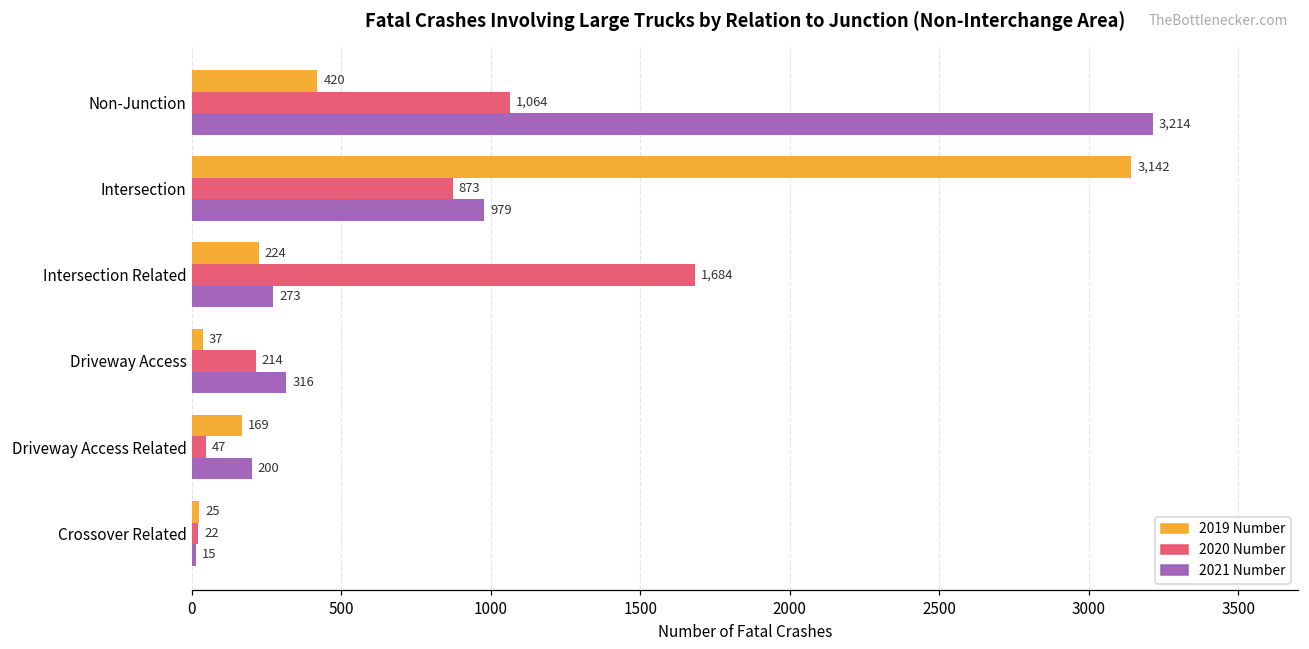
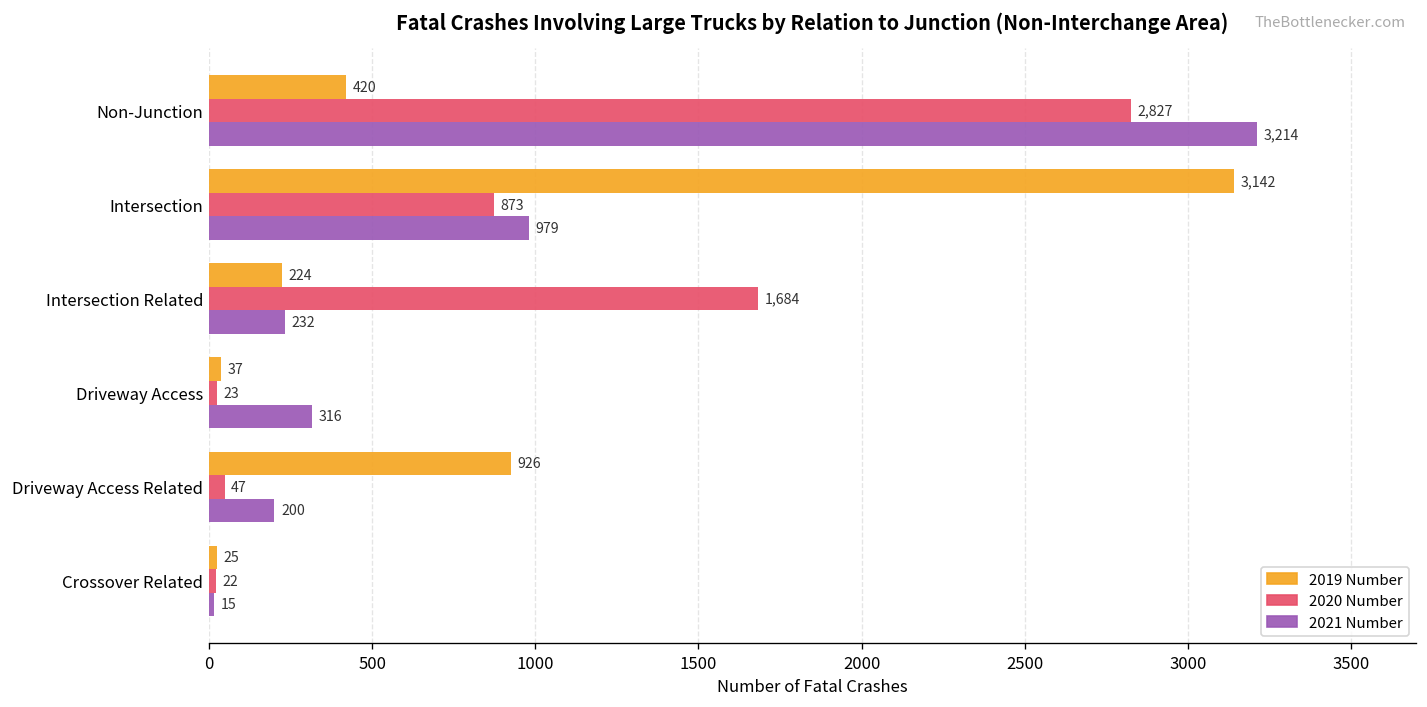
  {
    "2019 Number": {
      "Non-Junction": "420",
      "Intersection": "3,142",
      "Intersection Related": "224",
      "Driveway Access": "37",
-     "Driveway Access Related": "169",
+     "Driveway Access Related": "926",
      "Crossover Related": "25"
    },
    "2020 Number": {
-     "Non-Junction": "1,064",
+     "Non-Junction": "2,827",
      "Intersection": "873",
      "Intersection Related": "1,684",
-     "Driveway Access": "214",
+     "Driveway Access": "23",
      "Driveway Access Related": "47",
      "Crossover Related": "22"
    },
    "2021 Number": {
      "Non-Junction": "3,214",
      "Intersection": "979",
-     "Intersection Related": "273",
+     "Intersection Related": "232",
      "Driveway Access": "316",
      "Driveway Access Related": "200",
      "Crossover Related": "15"
    }
  }
